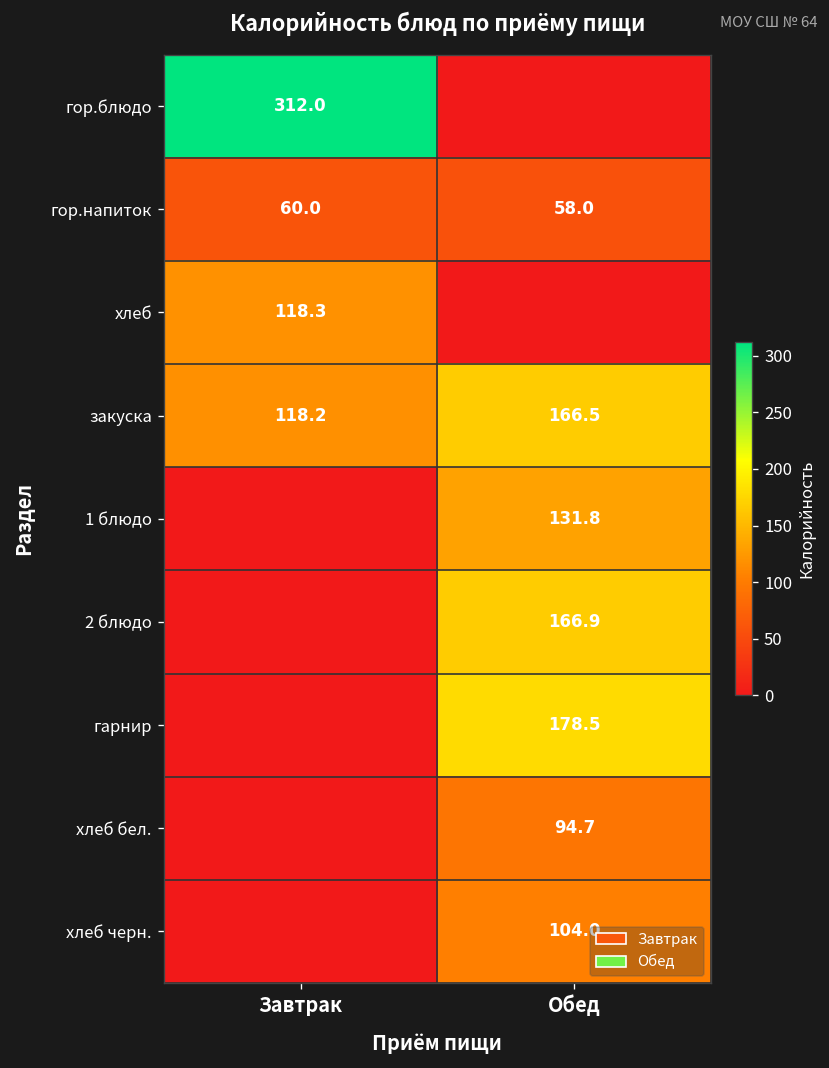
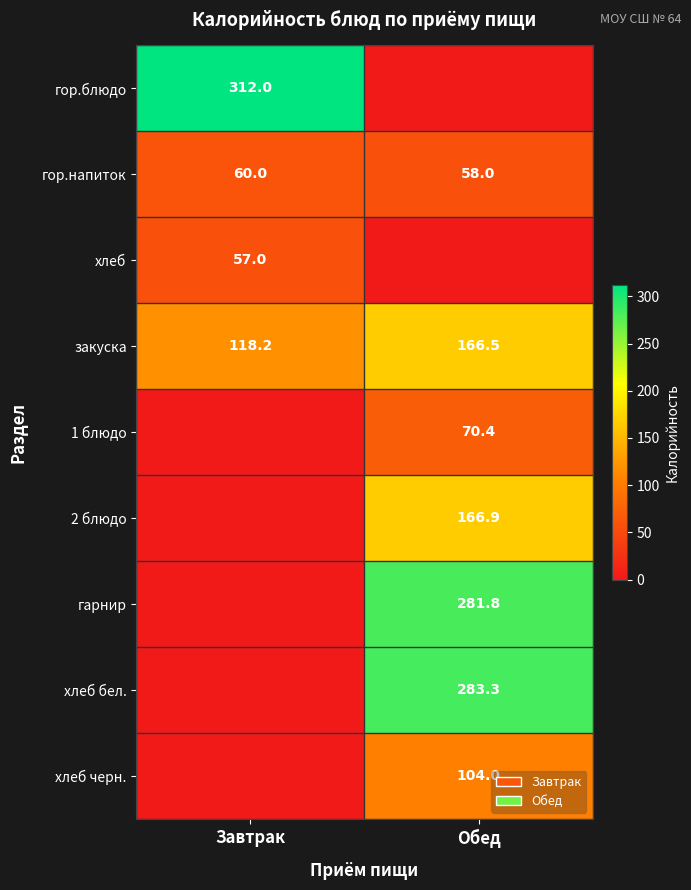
  {
    "гор.блюдо": {
      "Завтрак": 312.0
    },
    "гор.напиток": {
      "Завтрак": 60.0,
      "Обед": 58.0
    },
    "хлеб": {
-     "Завтрак": 118.3
+     "Завтрак": 57.0
    },
    "закуска": {
      "Завтрак": 118.2,
      "Обед": 166.5
    },
    "1 блюдо": {
-     "Обед": 131.8
+     "Обед": 70.4
    },
    "2 блюдо": {
      "Обед": 166.9
    },
    "гарнир": {
-     "Обед": 178.5
+     "Обед": 281.8
    },
    "хлеб бел.": {
-     "Обед": 94.7
+     "Обед": 283.3
    }
  }
